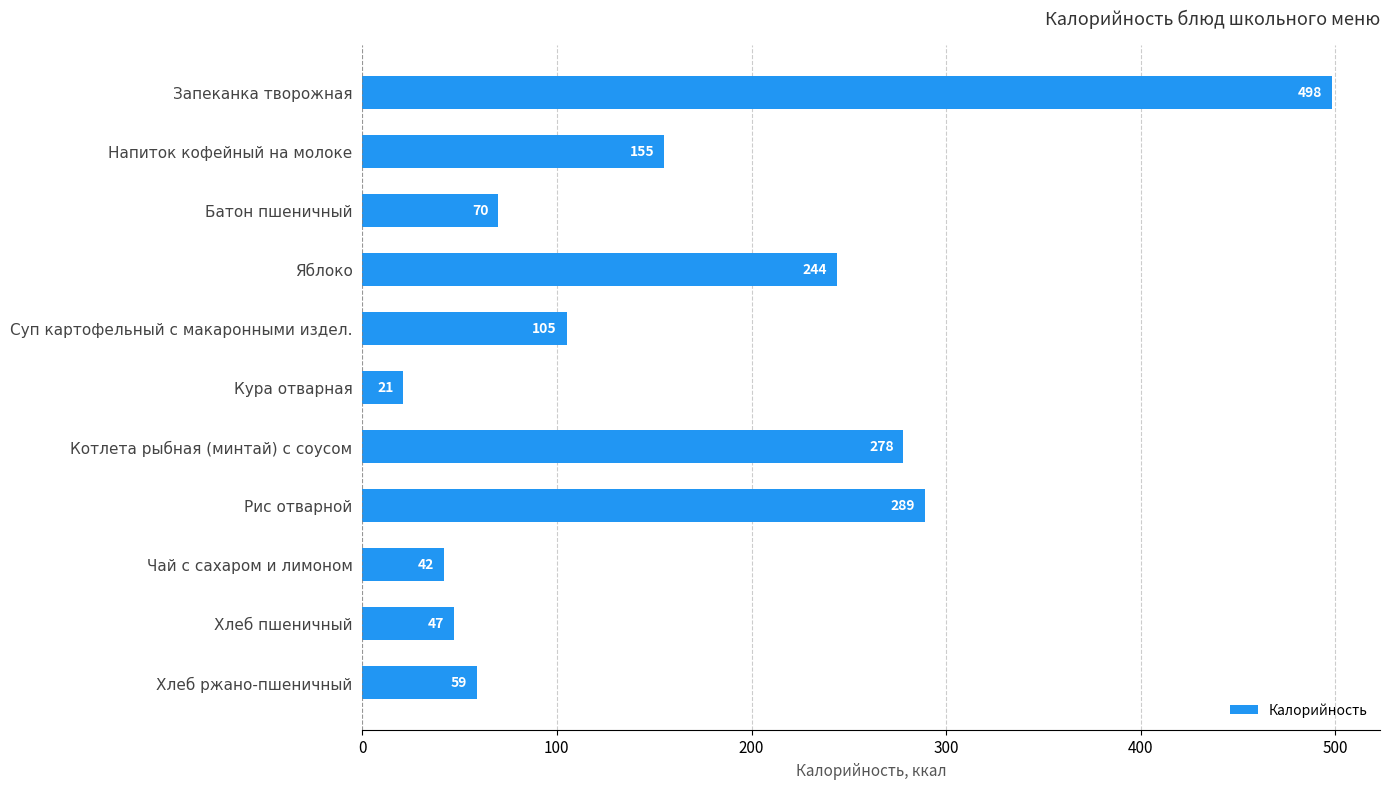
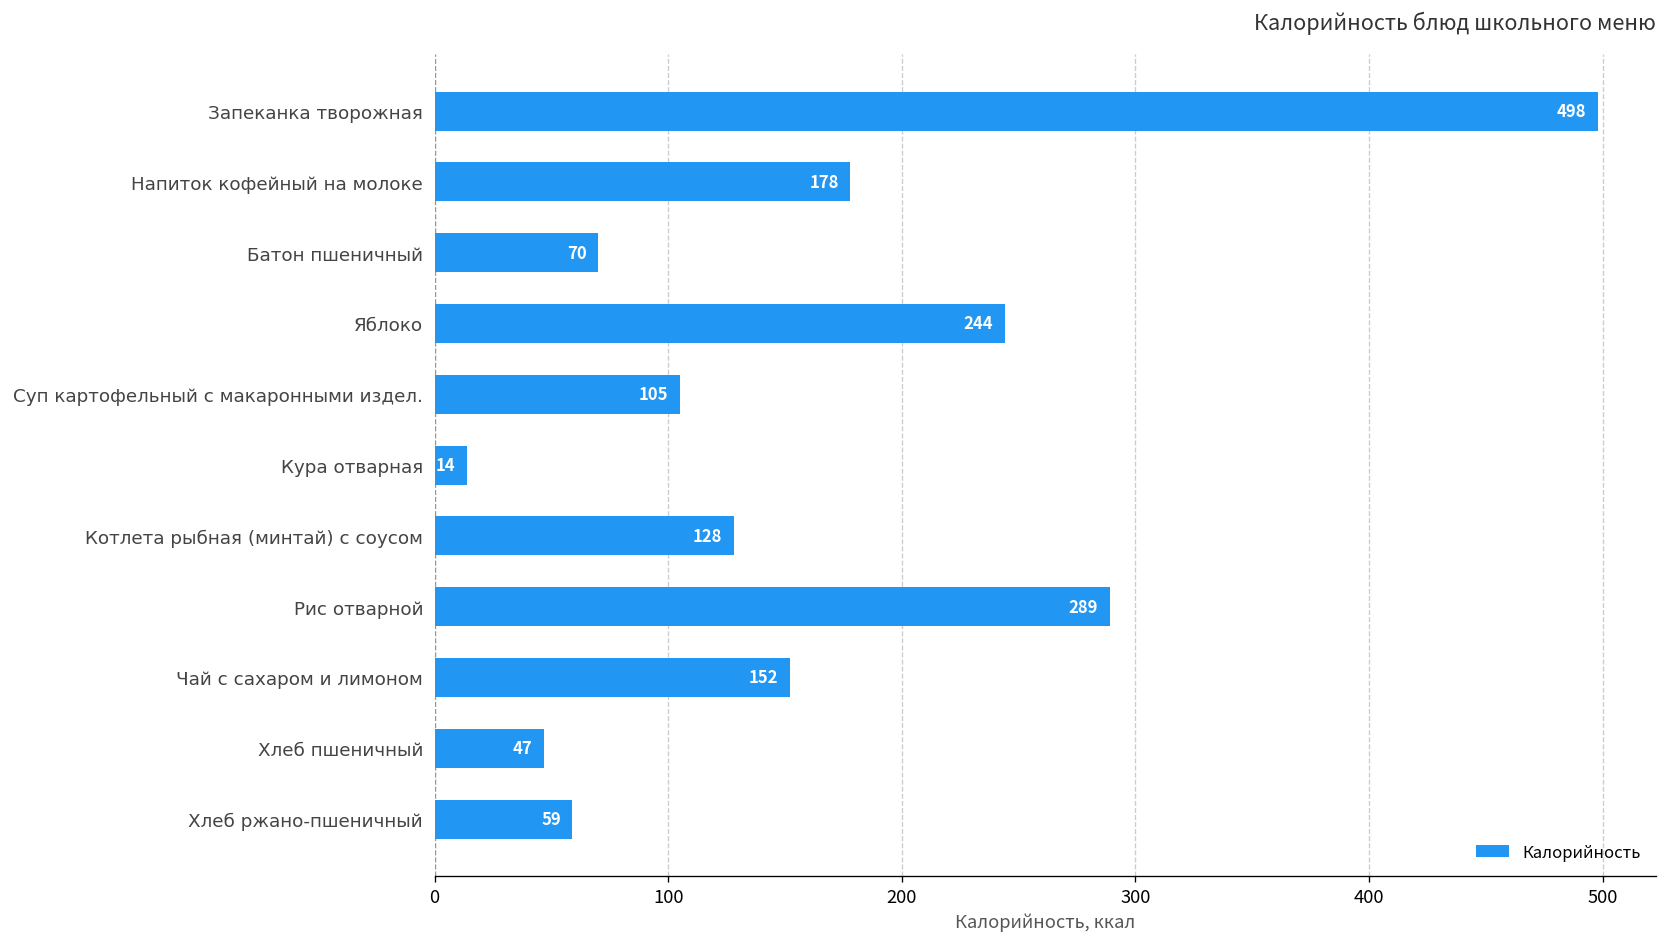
  {
    "Запеканка творожная": 498,
-   "Напиток кофейный на молоке": 155,
+   "Напиток кофейный на молоке": 178,
    "Батон пшеничный": 70,
    "Яблоко": 244,
    "Суп картофельный с макаронными издел.": 105,
-   "Кура отварная": 21,
-   "Котлета рыбная (минтай) с соусом": 278,
+   "Кура отварная": 14,
+   "Котлета рыбная (минтай) с соусом": 128,
    "Рис отварной": 289,
-   "Чай с сахаром и лимоном": 42,
+   "Чай с сахаром и лимоном": 152,
    "Хлеб пшеничный": 47,
    "Хлеб ржано-пшеничный": 59
  }
